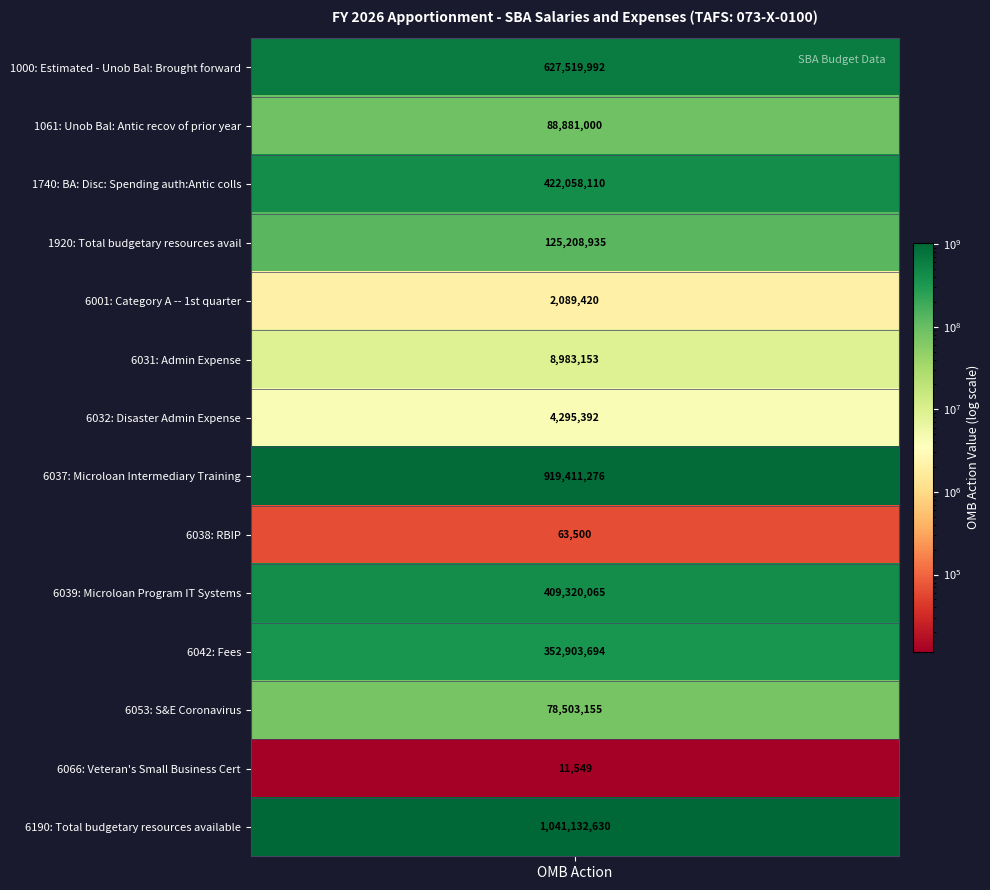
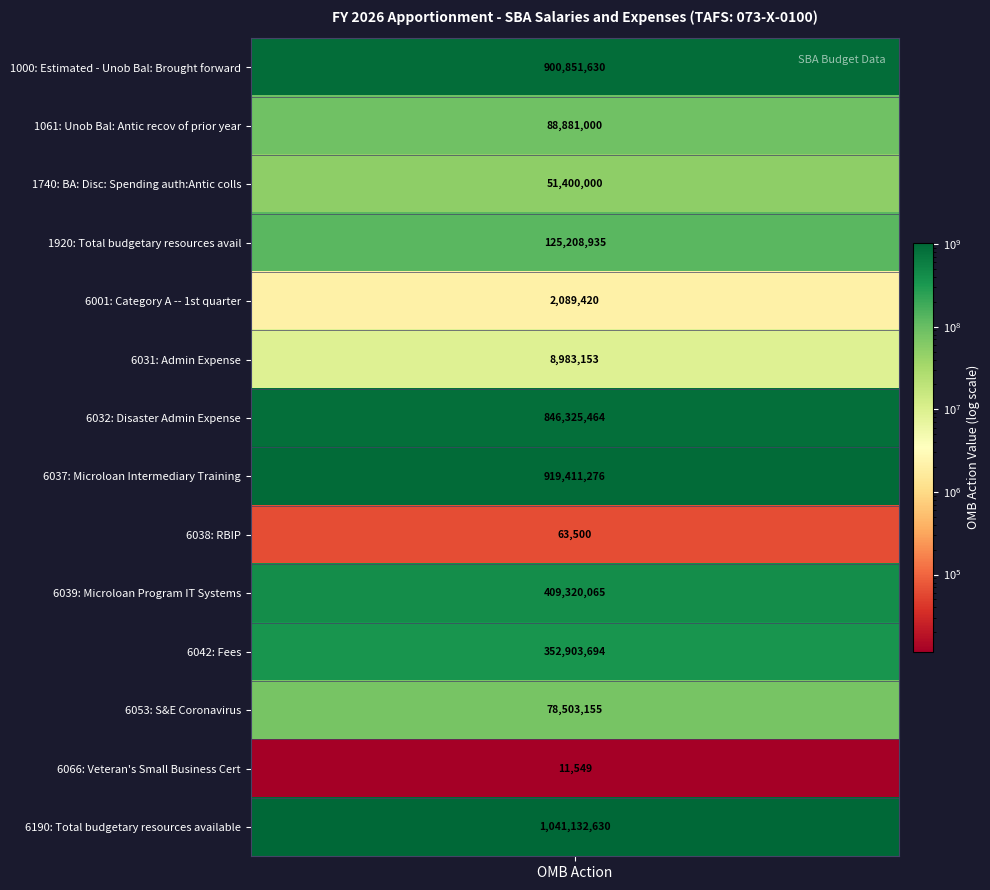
  {
    "1000: Estimated - Unob Bal: Brought forward": {
-     "OMB Action": "627,519,992"
+     "OMB Action": "900,851,630"
    },
    "1061: Unob Bal: Antic recov of prior year": {
      "OMB Action": "88,881,000"
    },
    "1740: BA: Disc: Spending auth:Antic colls": {
-     "OMB Action": "422,058,110"
+     "OMB Action": "51,400,000"
    },
    "1920: Total budgetary resources avail": {
      "OMB Action": "125,208,935"
    },
    "6001: Category A -- 1st quarter": {
      "OMB Action": "2,089,420"
    },
    "6031: Admin Expense": {
      "OMB Action": "8,983,153"
    },
    "6032: Disaster Admin Expense": {
-     "OMB Action": "4,295,392"
+     "OMB Action": "846,325,464"
    },
    "6037: Microloan Intermediary Training": {
      "OMB Action": "919,411,276"
    },
    "6038: RBIP": {
      "OMB Action": "63,500"
    },
    "6039: Microloan Program IT Systems": {
      "OMB Action": "409,320,065"
    },
    "6042: Fees": {
      "OMB Action": "352,903,694"
    },
    "6053: S&E Coronavirus": {
      "OMB Action": "78,503,155"
    },
    "6066: Veteran's Small Business Cert": {
      "OMB Action": "11,549"
    },
    "6190: Total budgetary resources available": {
      "OMB Action": "1,041,132,630"
    }
  }
